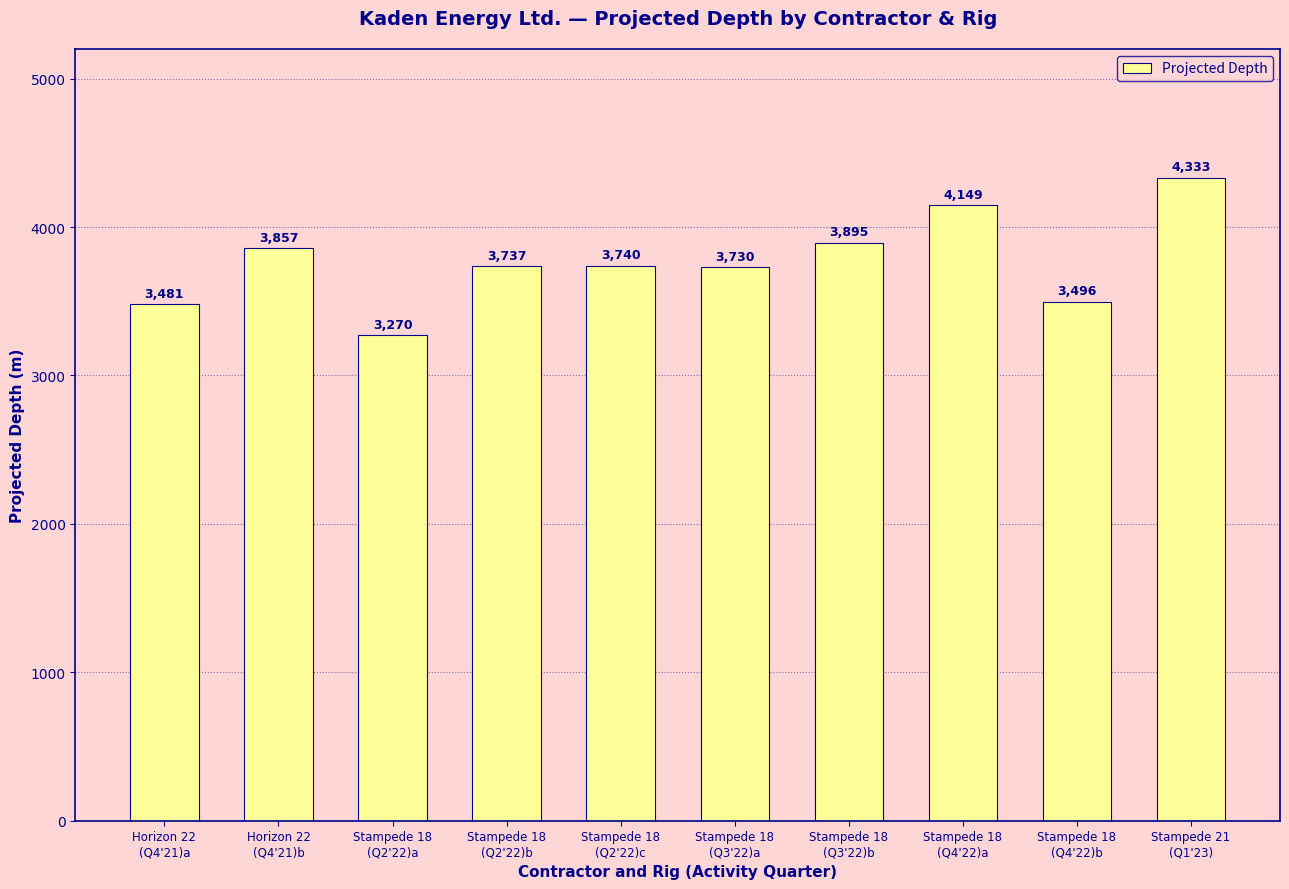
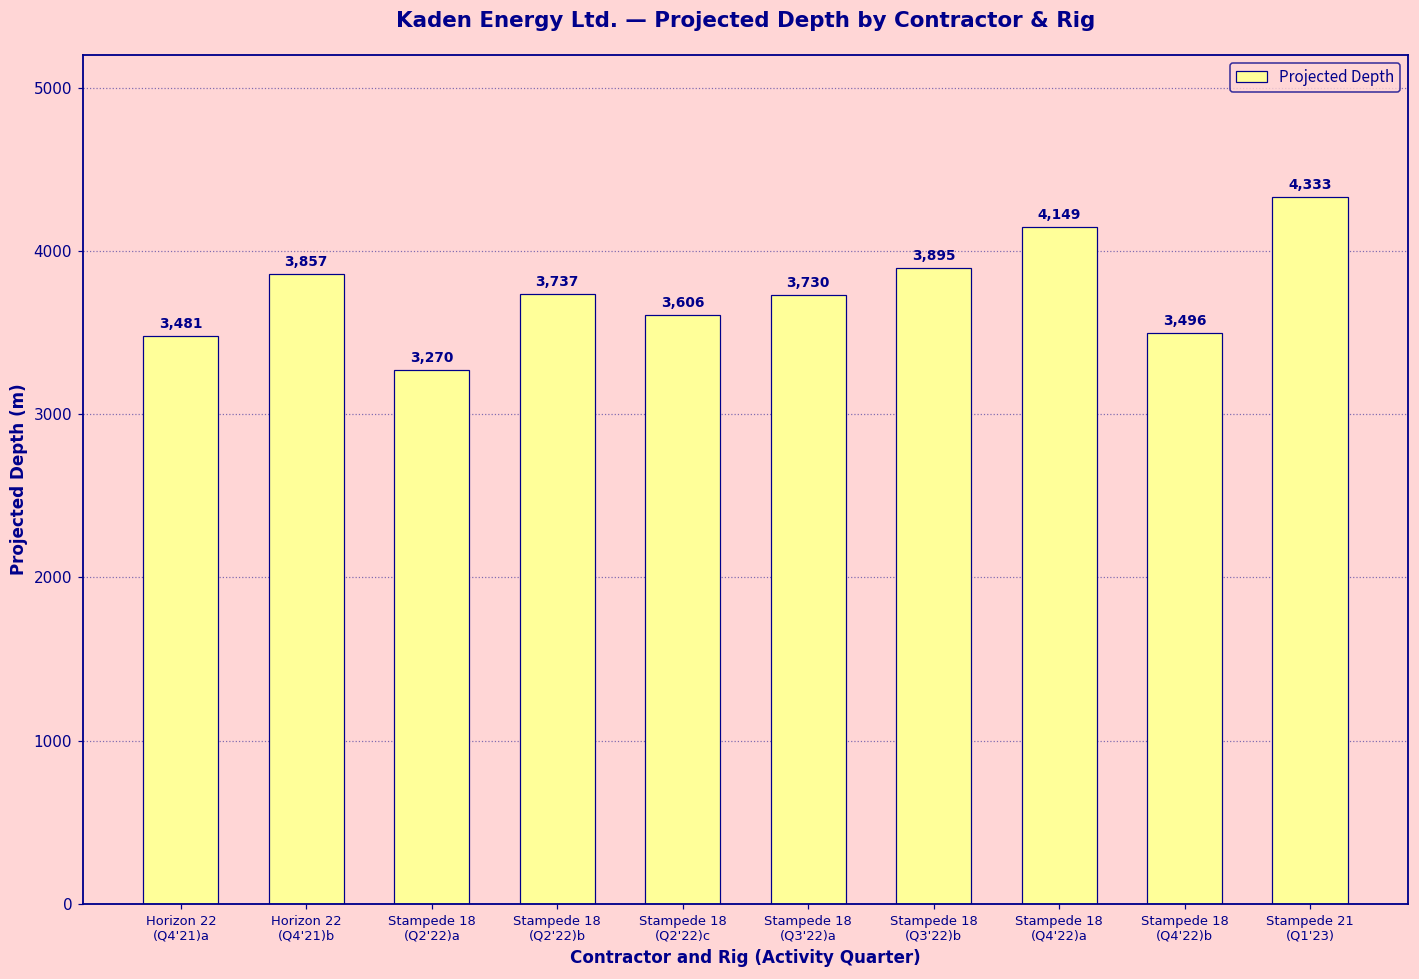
  {
    "Horizon 22 (Q4'21)a": "3,481",
    "Horizon 22 (Q4'21)b": "3,857",
    "Stampede 18 (Q2'22)a": "3,270",
    "Stampede 18 (Q2'22)b": "3,737",
-   "Stampede 18 (Q2'22)c": "3,740",
+   "Stampede 18 (Q2'22)c": "3,606",
    "Stampede 18 (Q3'22)a": "3,730",
    "Stampede 18 (Q3'22)b": "3,895",
    "Stampede 18 (Q4'22)a": "4,149",
    "Stampede 18 (Q4'22)b": "3,496",
    "Stampede 21 (Q1'23)": "4,333"
  }
